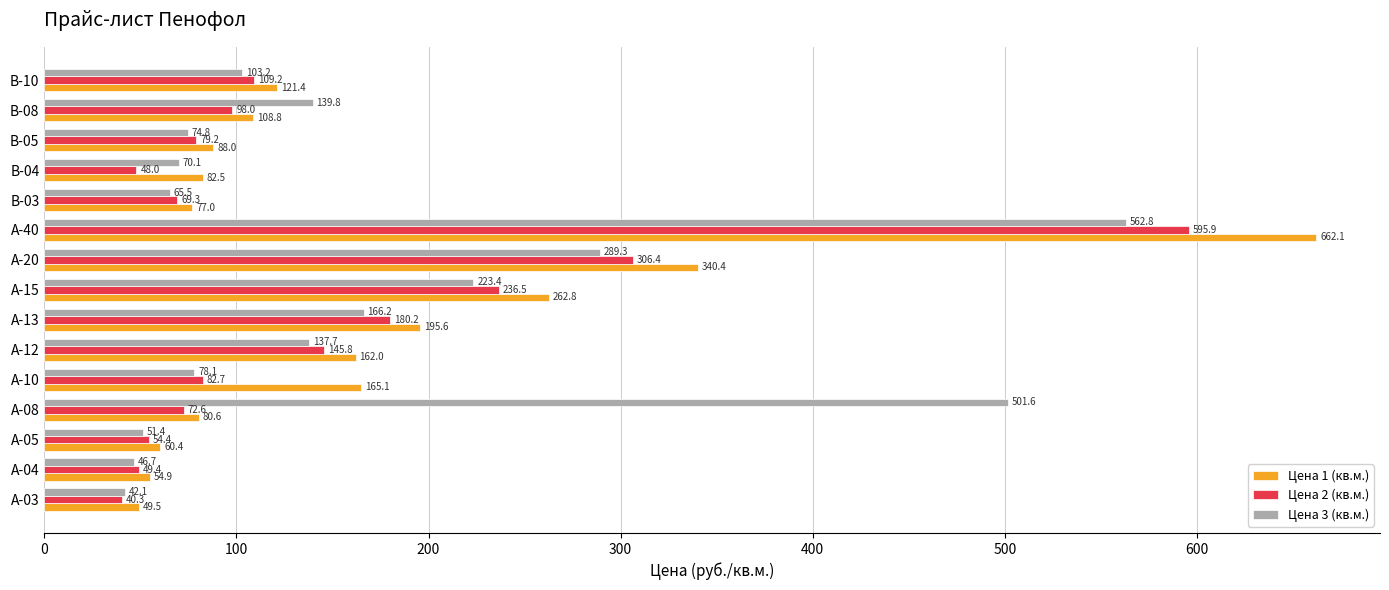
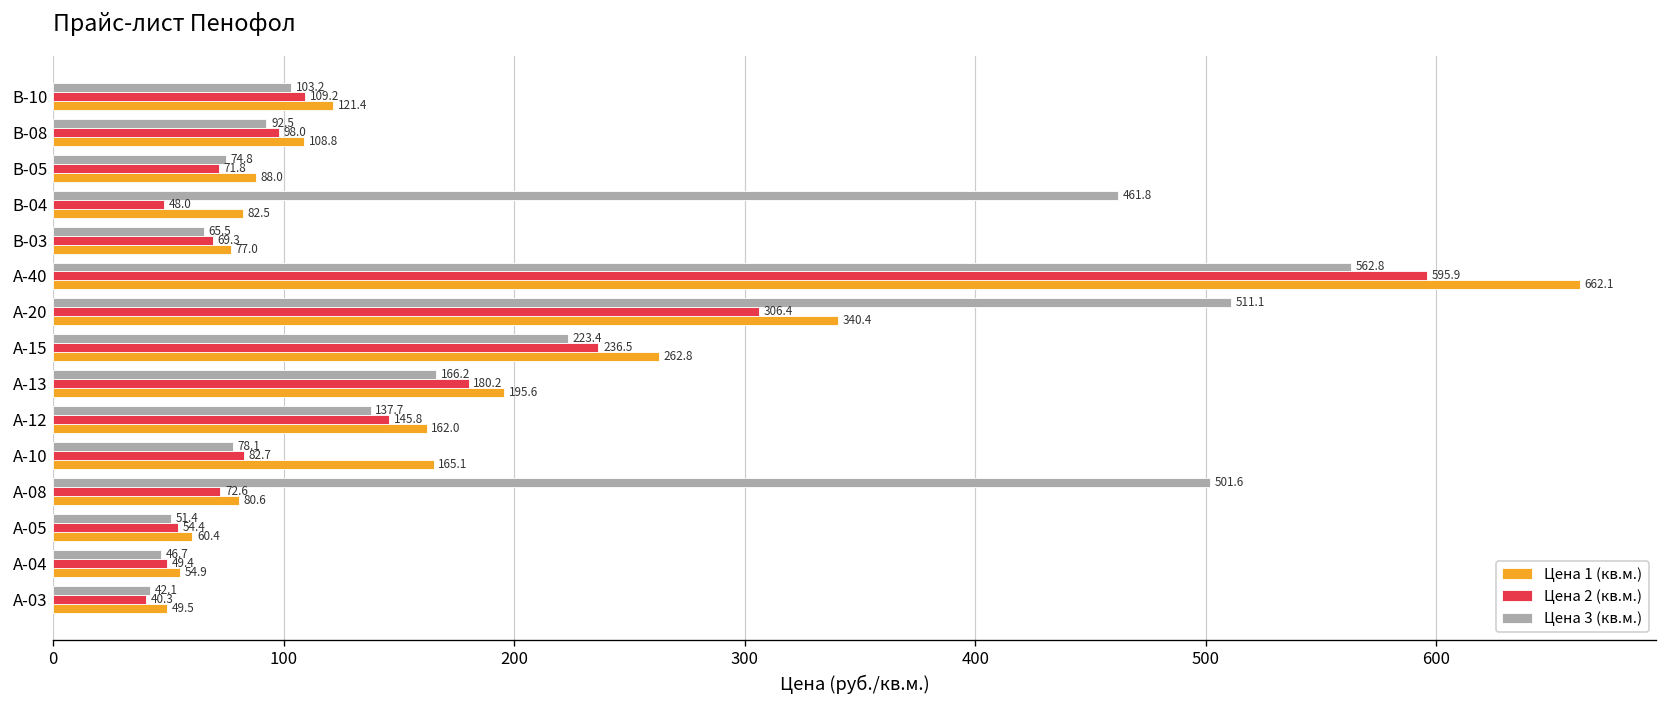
  {
    "Цена 1 (кв.м.)": {
      "В-10": 121.4,
      "В-08": 108.8,
      "В-05": 88.0,
      "В-04": 82.5,
      "В-03": 77.0,
      "А-40": 662.1,
      "А-20": 340.4,
      "А-15": 262.8,
      "А-13": 195.6,
      "А-12": 162.0,
      "А-10": 165.1,
      "А-08": 80.6,
      "А-05": 60.4,
      "А-04": 54.9,
      "А-03": 49.5
    },
    "Цена 2 (кв.м.)": {
      "В-10": 109.2,
      "В-08": 98.0,
-     "В-05": 79.2,
+     "В-05": 71.8,
      "В-04": 48.0,
      "А-40": 595.9,
      "А-20": 306.4,
      "А-15": 236.5,
      "А-13": 180.2,
      "А-12": 145.8,
      "А-10": 82.7,
      "А-08": 72.6
    },
    "Цена 3 (кв.м.)": {
      "В-10": 103.2,
-     "В-08": 139.8,
-     "В-04": 70.1,
+     "В-08": 92.5,
+     "В-04": 461.8,
      "А-40": 562.8,
-     "А-20": 289.3,
+     "А-20": 511.1,
      "А-15": 223.4,
      "А-13": 166.2,
      "А-12": 137.7,
      "А-10": 78.1,
      "А-08": 501.6
    }
  }
